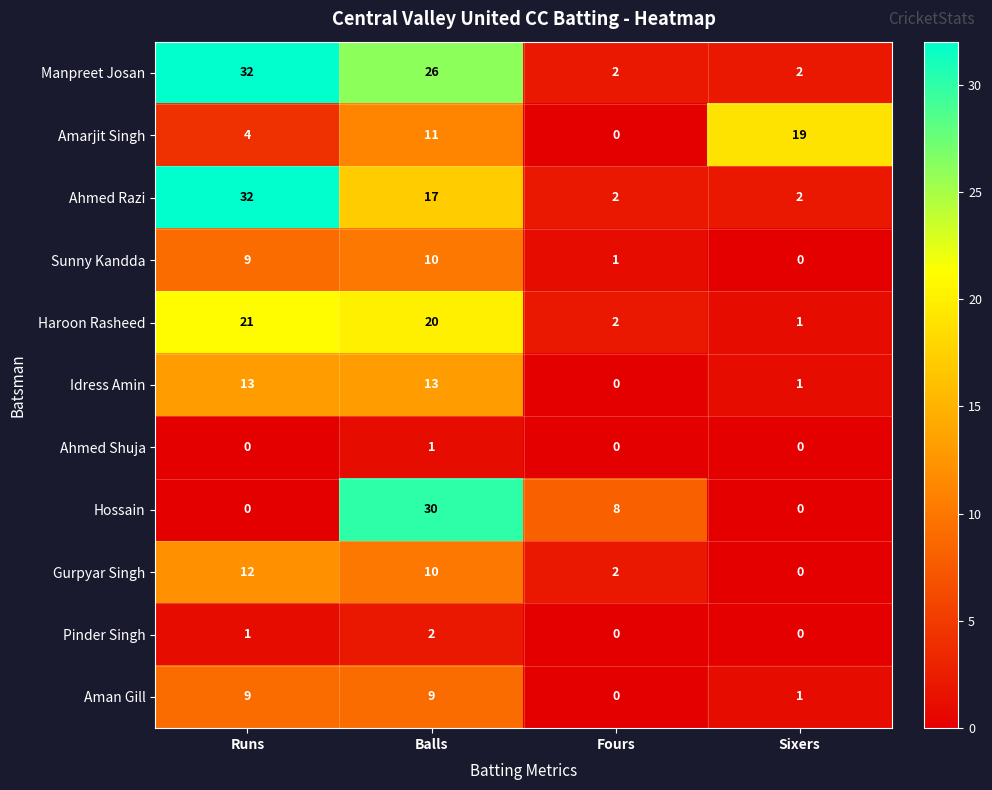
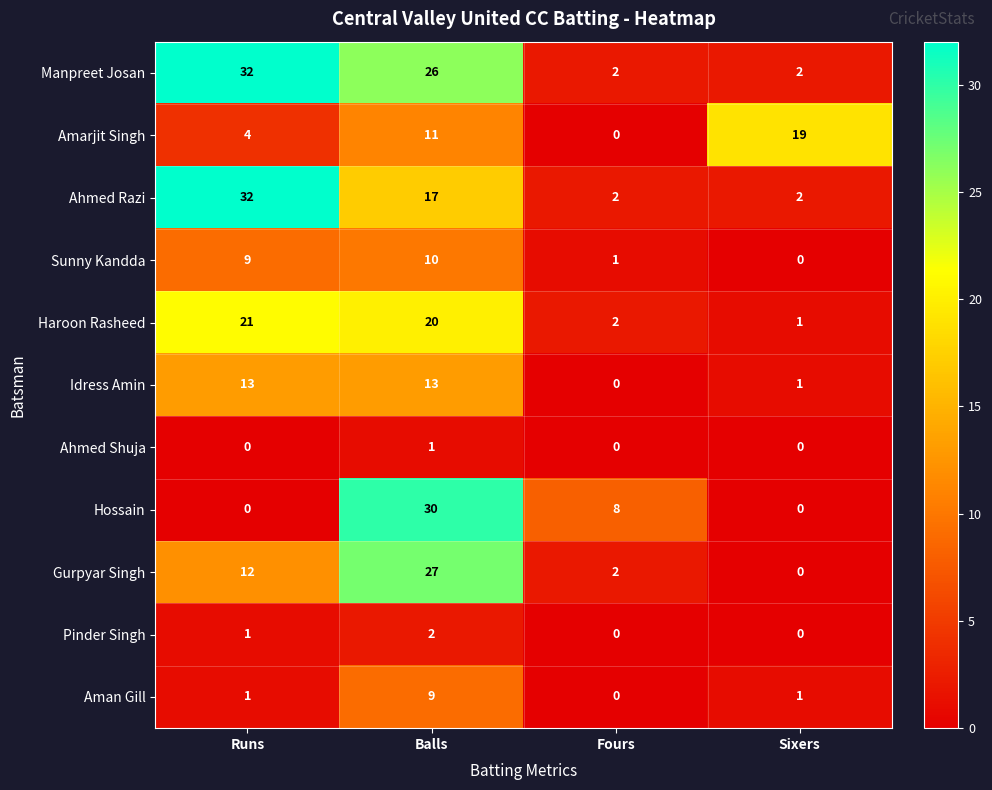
  {
    "Manpreet Josan": {
      "Runs": 32,
      "Balls": 26,
      "Fours": 2,
      "Sixers": 2
    },
    "Amarjit Singh": {
      "Runs": 4,
      "Balls": 11,
      "Fours": 0,
      "Sixers": 19
    },
    "Ahmed Razi": {
      "Runs": 32,
      "Balls": 17,
      "Fours": 2,
      "Sixers": 2
    },
    "Sunny Kandda": {
      "Runs": 9,
      "Balls": 10,
      "Fours": 1,
      "Sixers": 0
    },
    "Haroon Rasheed": {
      "Runs": 21,
      "Balls": 20,
      "Fours": 2,
      "Sixers": 1
    },
    "Idress Amin": {
      "Runs": 13,
      "Balls": 13,
      "Fours": 0,
      "Sixers": 1
    },
    "Ahmed Shuja": {
      "Runs": 0,
      "Balls": 1,
      "Fours": 0,
      "Sixers": 0
    },
    "Hossain": {
      "Runs": 0,
      "Balls": 30,
      "Fours": 8,
      "Sixers": 0
    },
    "Gurpyar Singh": {
      "Runs": 12,
-     "Balls": 10,
+     "Balls": 27,
      "Fours": 2,
      "Sixers": 0
    },
    "Pinder Singh": {
      "Runs": 1,
      "Balls": 2,
      "Fours": 0,
      "Sixers": 0
    },
    "Aman Gill": {
-     "Runs": 9,
+     "Runs": 1,
      "Balls": 9,
      "Fours": 0,
      "Sixers": 1
    }
  }
